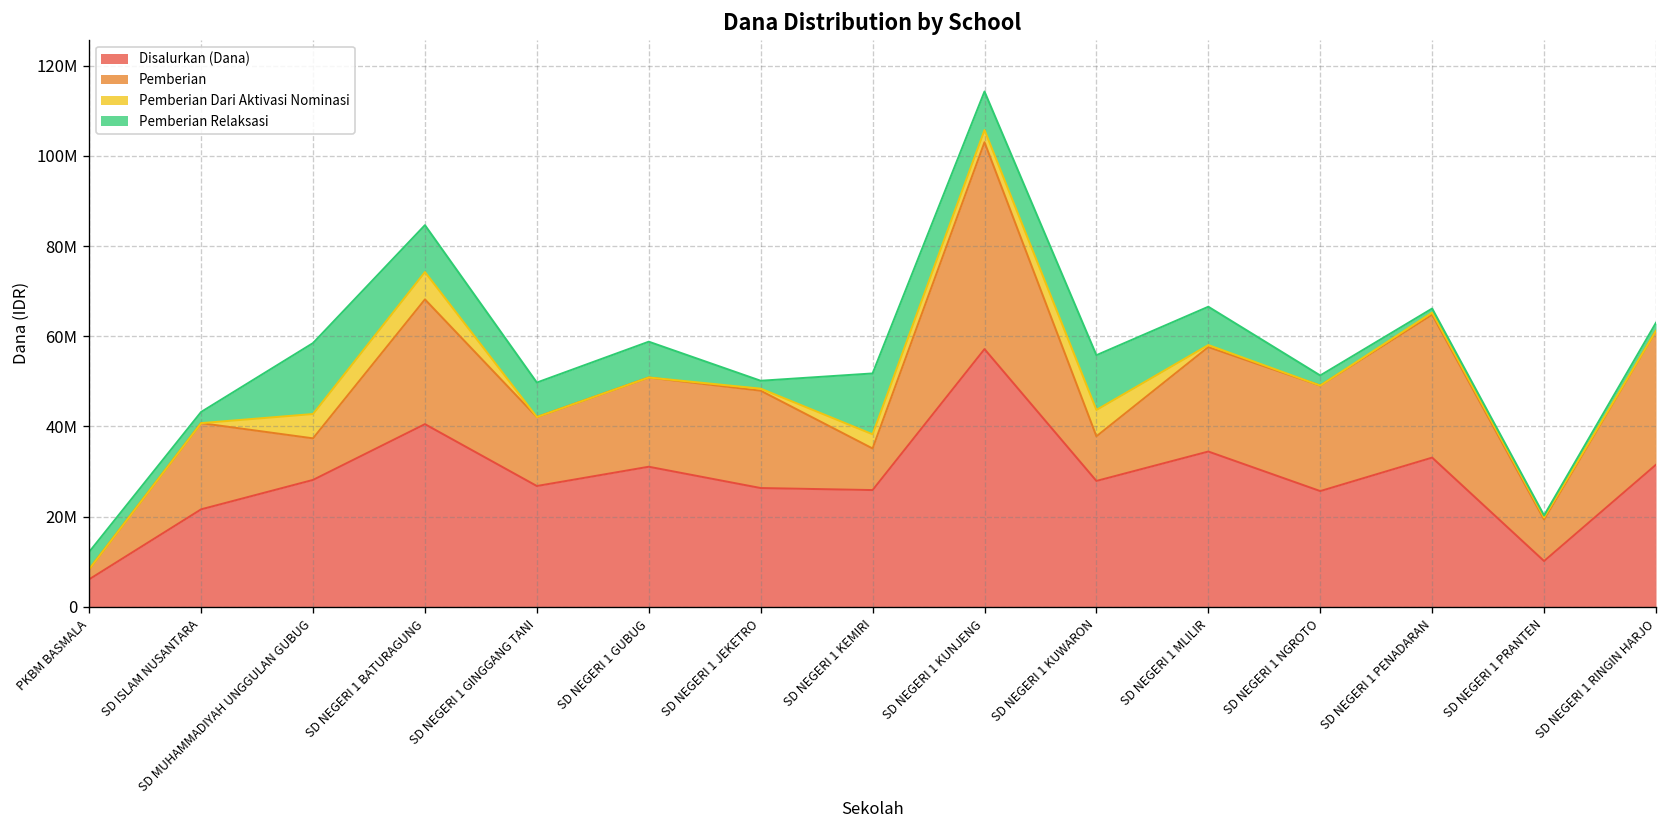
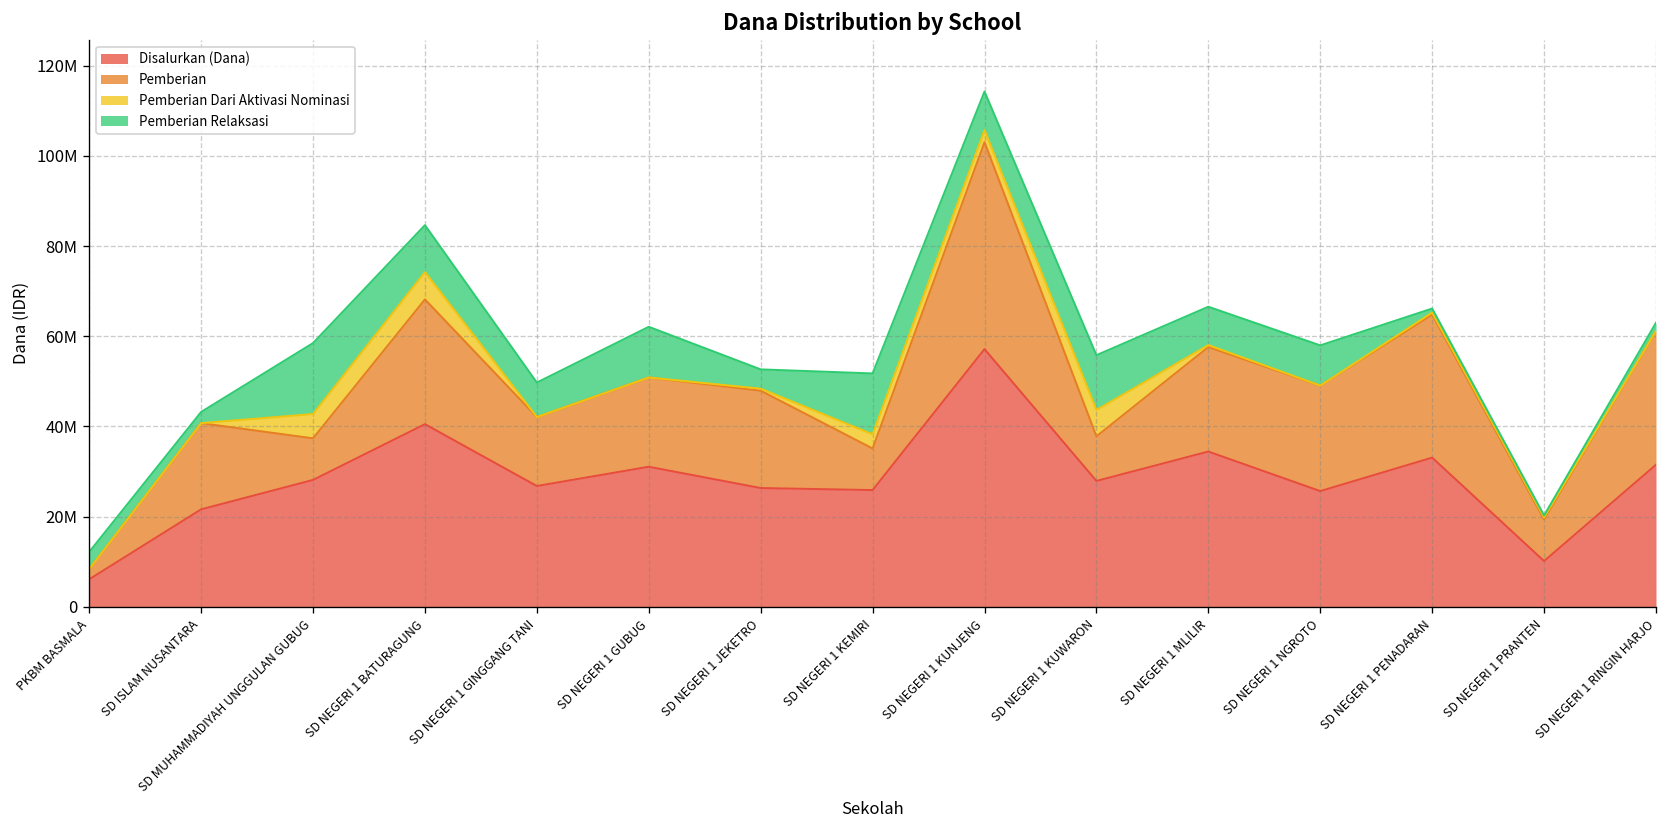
  {
    "Pemberian Dari Aktivasi Nominasi": {
      "SD MUHAMMADIYAH UNGGULAN GUBUG": 5000000,
      "SD NEGERI 1 BATURAGUNG": 6000000,
      "SD NEGERI 1 KEMIRI": 3000000,
      "SD NEGERI 1 KUNJENG": 3000000,
      "SD NEGERI 1 KUWARON": 6000000
    },
    "Pemberian Relaksasi": {
      "PKBM BASMALA": 4000000,
      "SD ISLAM NUSANTARA": 2000000,
      "SD MUHAMMADIYAH UNGGULAN GUBUG": 16000000,
      "SD NEGERI 1 BATURAGUNG": 10000000,
      "SD NEGERI 1 GINGGANG TANI": 8000000,
-     "SD NEGERI 1 GUBUG": 8000000,
-     "SD NEGERI 1 JEKETRO": 2000000,
+     "SD NEGERI 1 GUBUG": 11000000,
+     "SD NEGERI 1 JEKETRO": 4000000,
      "SD NEGERI 1 KEMIRI": 14000000,
      "SD NEGERI 1 KUNJENG": 9000000,
      "SD NEGERI 1 KUWARON": 12000000,
      "SD NEGERI 1 MLILIR": 8000000,
-     "SD NEGERI 1 NGROTO": 2000000,
+     "SD NEGERI 1 NGROTO": 9000000,
      "SD NEGERI 1 PENADARAN": 1000000,
      "SD NEGERI 1 RINGIN HARJO": 2000000
    }
  }
